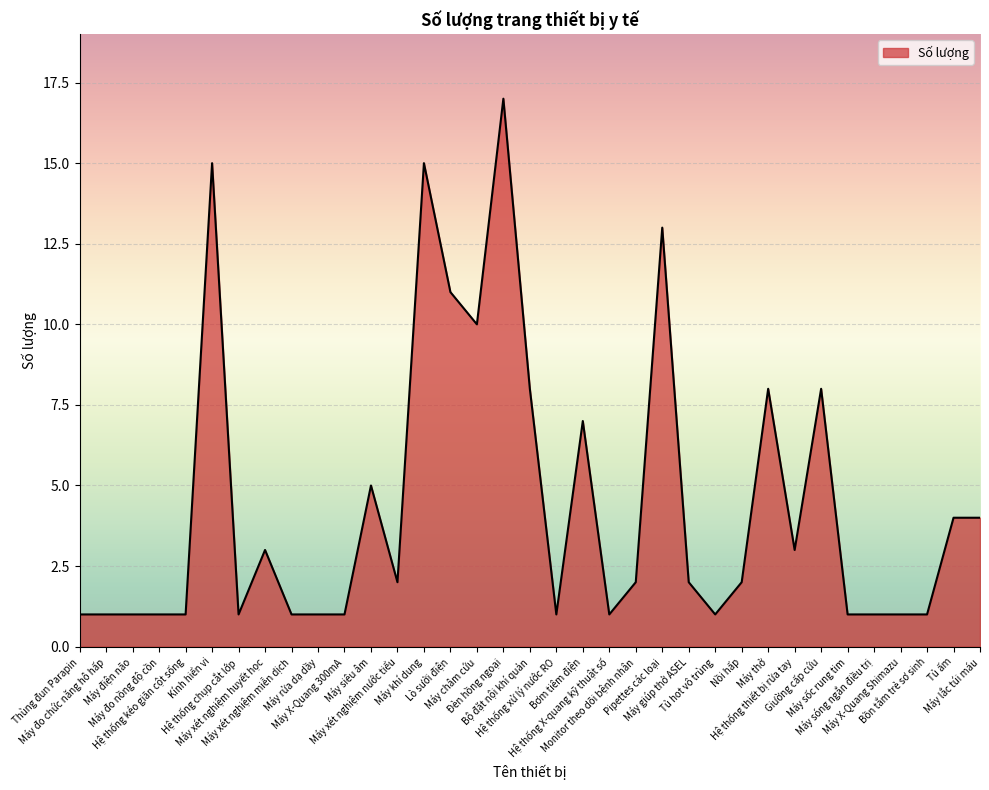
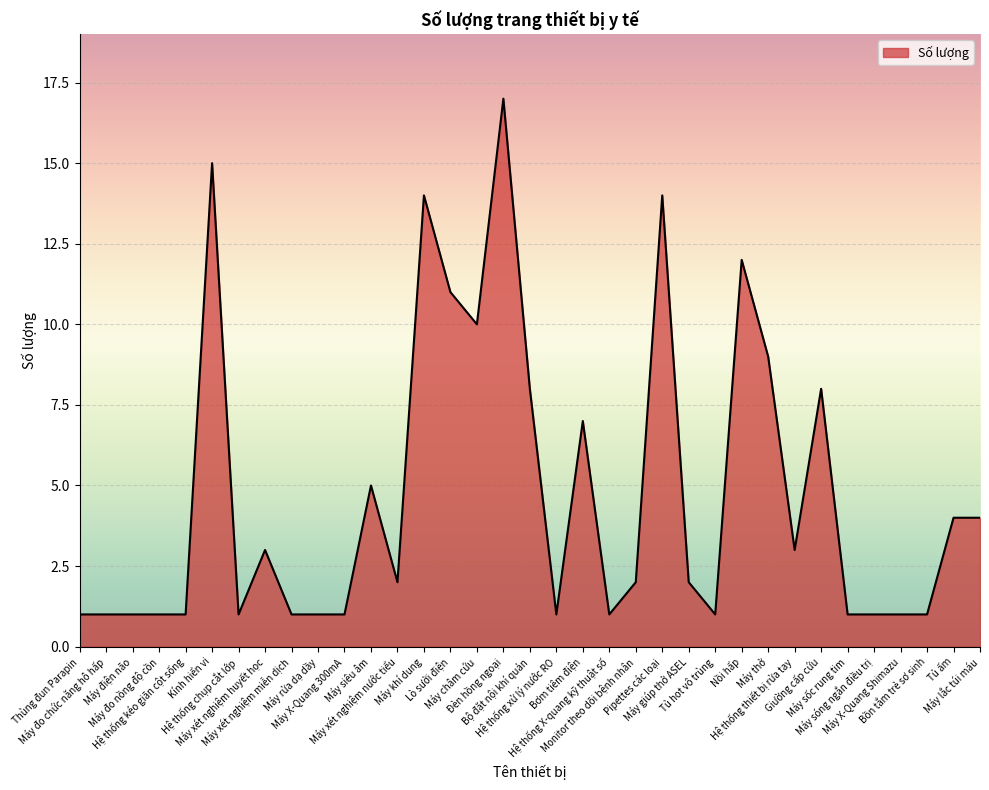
  {
    "Thùng đun Parapin": 1,
    "Máy đo chức năng hô hấp": 1,
    "Máy điện não": 1,
    "Máy đo nồng độ cồn": 1,
    "Hệ thống kéo giãn cột sống": 1,
    "Kính hiển vi": 15,
    "Hệ thống chụp cắt lớp": 1,
    "Máy xét nghiệm huyết học": 3,
    "Máy xét nghiệm miễn dịch": 1,
    "Máy rửa dạ dầy": 1,
    "Máy X-Quang 300mA": 1,
    "Máy siêu âm": 5,
    "Máy xét nghiệm nước tiểu": 2,
-   "Máy khí dung": 15,
+   "Máy khí dung": 14,
    "Lò sưởi điện": 11,
    "Máy châm cứu": 10,
    "Đèn hồng ngoại": 17,
    "Bộ đặt nội khí quản": 8,
    "Hệ thống xử lý nước RO": 1,
    "Bơm tiêm điện": 7,
    "Hệ thống X-quang kỹ thuật số": 1,
    "Monitor theo dõi bệnh nhân": 2,
-   "Pipettes các loại": 13,
+   "Pipettes các loại": 14,
    "Máy giúp thở ASEL": 2,
    "Tủ hot vô trùng": 1,
-   "Nồi hấp": 2,
-   "Máy thở": 8,
+   "Nồi hấp": 12,
+   "Máy thở": 9,
    "Hệ thống thiết bị rửa tay": 3,
    "Giường cấp cứu": 8,
    "Máy sốc rung tim": 1,
    "Máy sóng ngắn điều trị": 1,
    "Máy X-Quang Shimazu": 1,
    "Bồn tắm trẻ sơ sinh": 1,
    "Tủ ấm": 4,
    "Máy lắc túi máu": 4
  }
